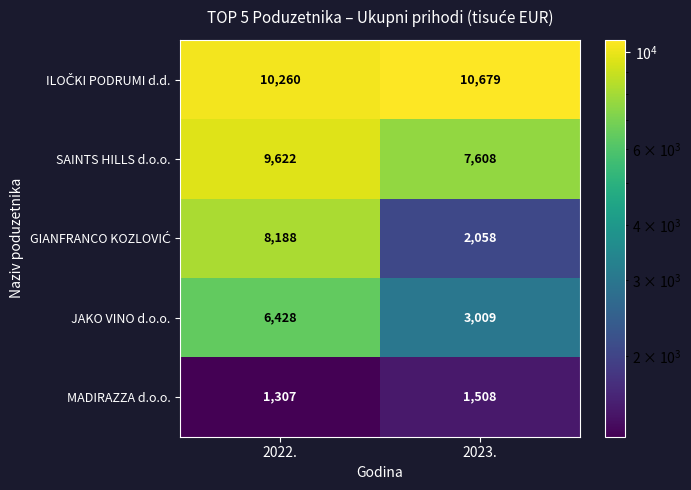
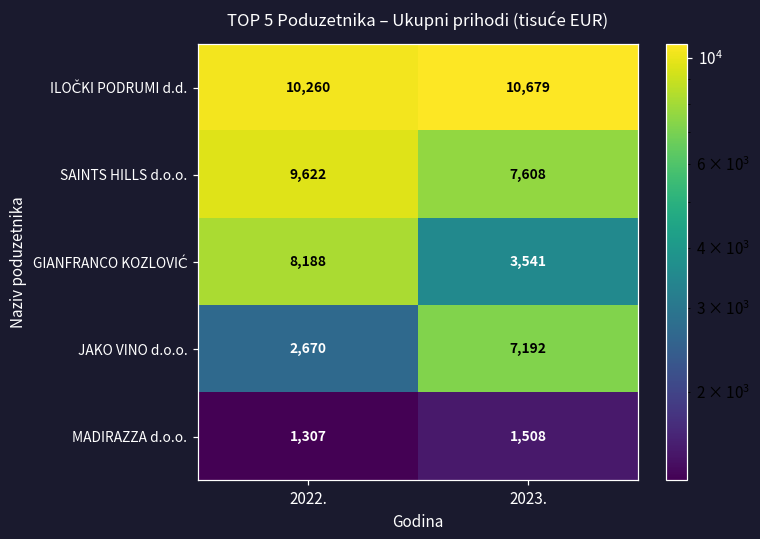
  {
    "ILOČKI PODRUMI d.d.": {
      "2022.": "10,260",
      "2023.": "10,679"
    },
    "SAINTS HILLS d.o.o.": {
      "2022.": "9,622",
      "2023.": "7,608"
    },
    "GIANFRANCO KOZLOVIĆ": {
      "2022.": "8,188",
-     "2023.": "2,058"
+     "2023.": "3,541"
    },
    "JAKO VINO d.o.o.": {
-     "2022.": "6,428",
-     "2023.": "3,009"
+     "2022.": "2,670",
+     "2023.": "7,192"
    },
    "MADIRAZZA d.o.o.": {
      "2022.": "1,307",
      "2023.": "1,508"
    }
  }
